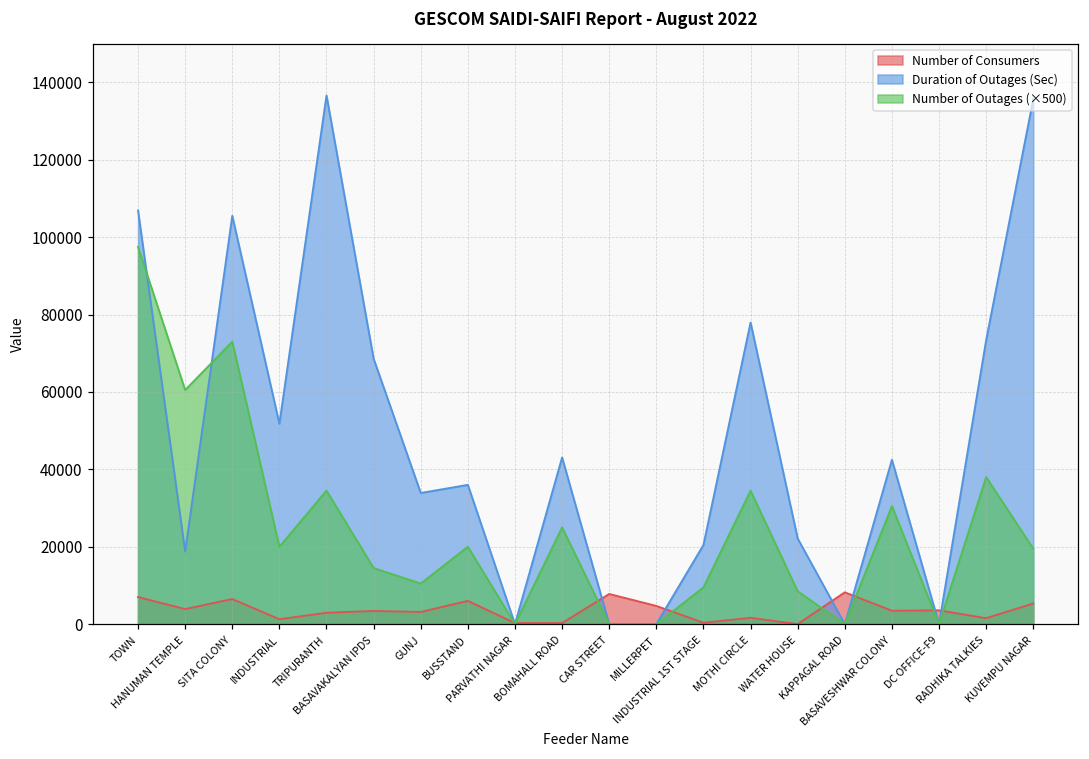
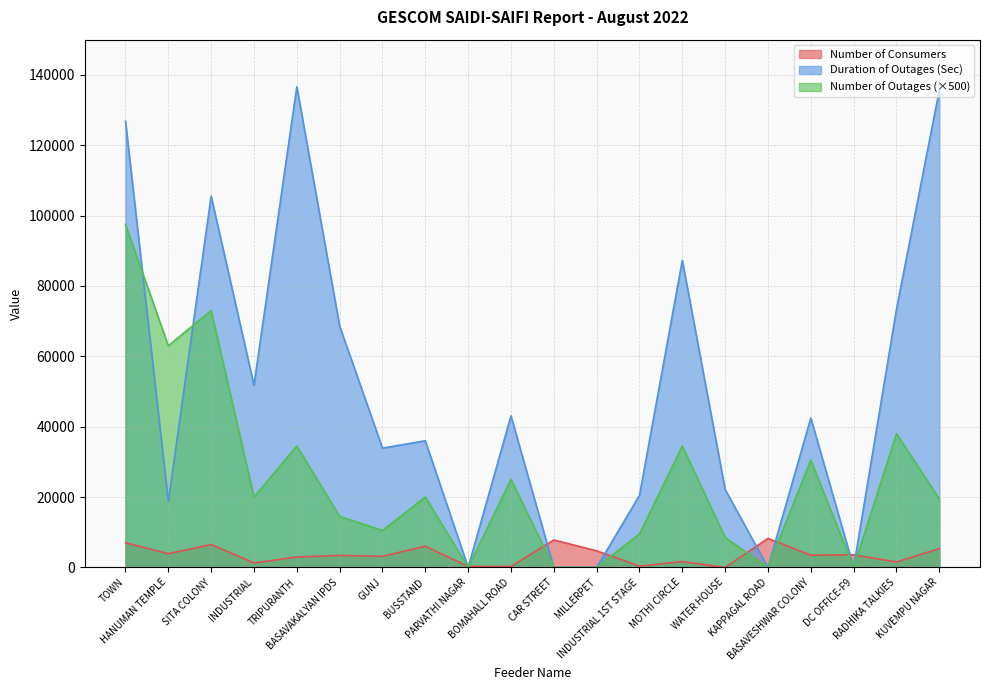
  {
    "Number of Consumers": {
      "TOWN": 7000,
      "HANUMAN TEMPLE": 4000,
      "SITA COLONY": 6000,
      "INDUSTRIAL": 1000,
      "TRIPURANTH": 3000,
      "BASAVAKALYAN IPDS": 3000,
      "GUNJ": 3000,
      "BUSSTAND": 6000,
      "BOMAHALL ROAD": 0,
      "CAR STREET": 8000,
      "MILLERPET": 5000,
      "INDUSTRIAL 1ST STAGE": 0,
      "MOTHI CIRCLE": 2000,
      "WATER HOUSE": 0,
      "KAPPAGAL ROAD": 8000,
      "BASAVESHWAR COLONY": 3000,
      "DC OFFICE-F9": 4000,
      "RADHIKA TALKIES": 2000,
      "KUVEMPU NAGAR": 5000
    },
    "Duration of Outages (Sec)": {
-     "TOWN": 107000,
+     "TOWN": 127000,
      "HANUMAN TEMPLE": 19000,
      "SITA COLONY": 106000,
      "INDUSTRIAL": 52000,
      "TRIPURANTH": 137000,
      "BASAVAKALYAN IPDS": 69000,
      "GUNJ": 34000,
      "BUSSTAND": 36000,
      "BOMAHALL ROAD": 43000,
      "INDUSTRIAL 1ST STAGE": 20000,
-     "MOTHI CIRCLE": 78000,
+     "MOTHI CIRCLE": 87000,
      "WATER HOUSE": 22000,
      "BASAVESHWAR COLONY": 42000,
      "RADHIKA TALKIES": 73000
    },
    "Number of Outages (×500)": {
      "TOWN": 98000,
-     "HANUMAN TEMPLE": 61000,
+     "HANUMAN TEMPLE": 63000,
      "SITA COLONY": 73000,
      "INDUSTRIAL": 20000,
      "TRIPURANTH": 35000,
      "BASAVAKALYAN IPDS": 15000,
      "GUNJ": 11000,
      "BUSSTAND": 20000,
      "BOMAHALL ROAD": 25000,
      "INDUSTRIAL 1ST STAGE": 10000,
      "MOTHI CIRCLE": 35000,
      "WATER HOUSE": 9000,
      "BASAVESHWAR COLONY": 31000,
      "RADHIKA TALKIES": 38000,
      "KUVEMPU NAGAR": 20000
    }
  }
